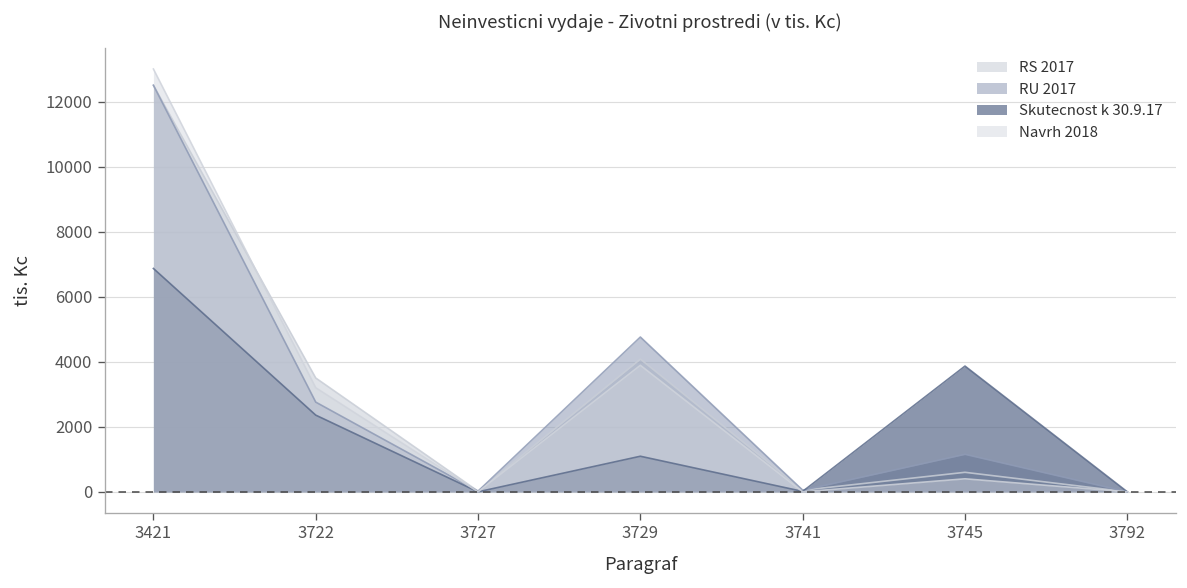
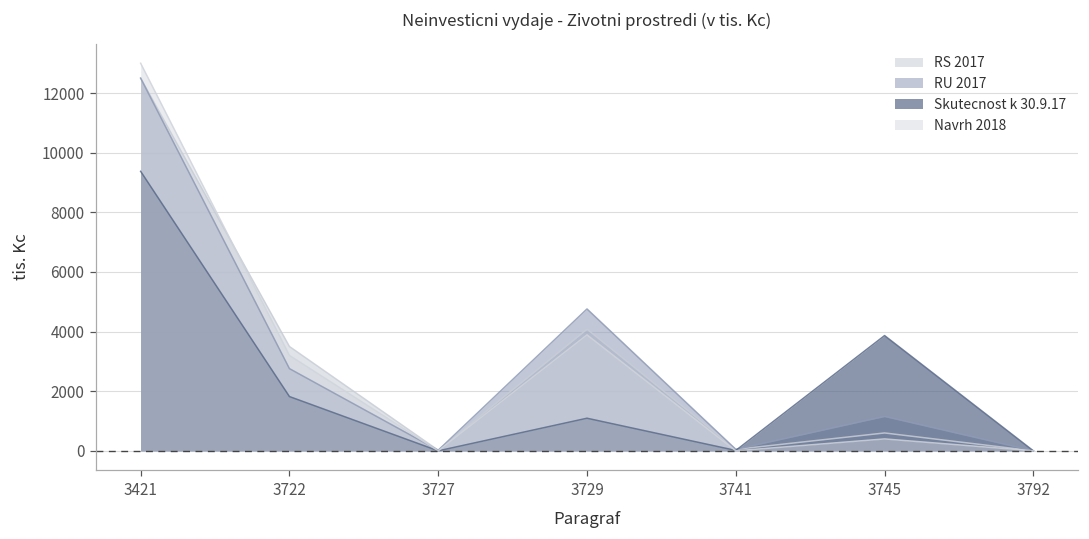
  {
    "RU 2017": {
      "3722": 2800,
      "3729": 4800,
      "3745": 1200
    },
    "Skutecnost k 30.9.17": {
-     "3421": 6900,
-     "3722": 2400,
+     "3421": 9400,
+     "3722": 1800,
      "3729": 1100,
      "3745": 3900
    }
  }
